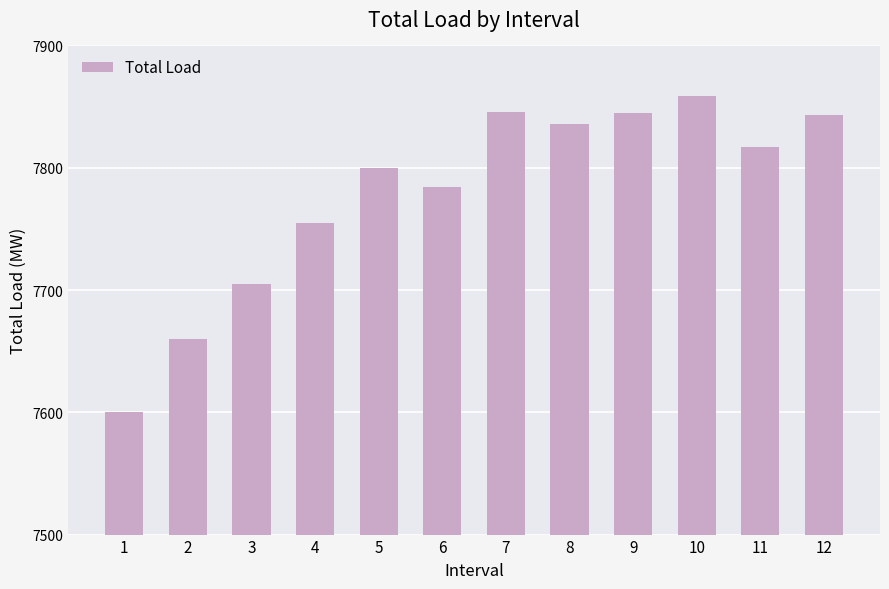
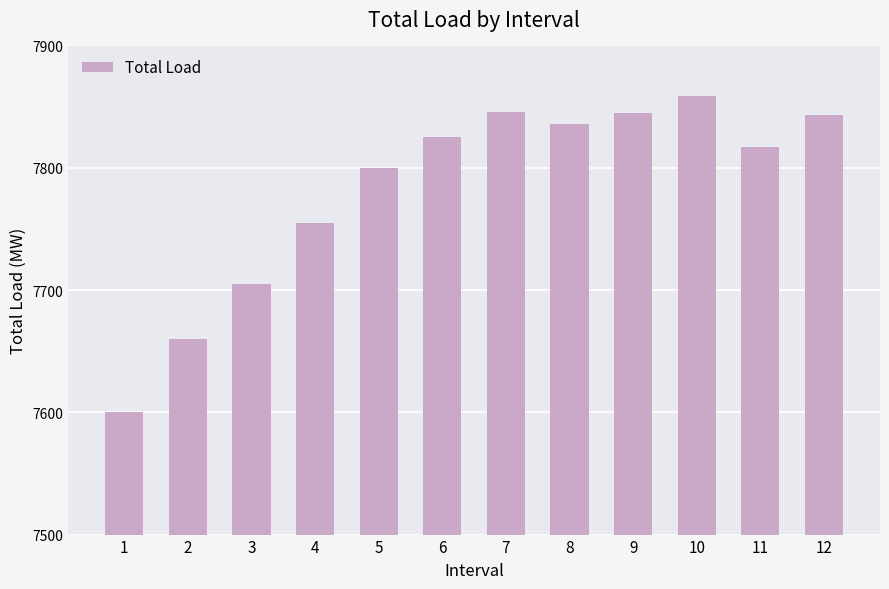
  {
    "1": 7601,
    "2": 7660,
    "3": 7705,
    "4": 7755,
    "5": 7800,
-   "6": 7784,
+   "6": 7825,
    "7": 7846,
    "8": 7836,
    "9": 7845,
    "10": 7859,
    "11": 7817,
    "12": 7843
  }
